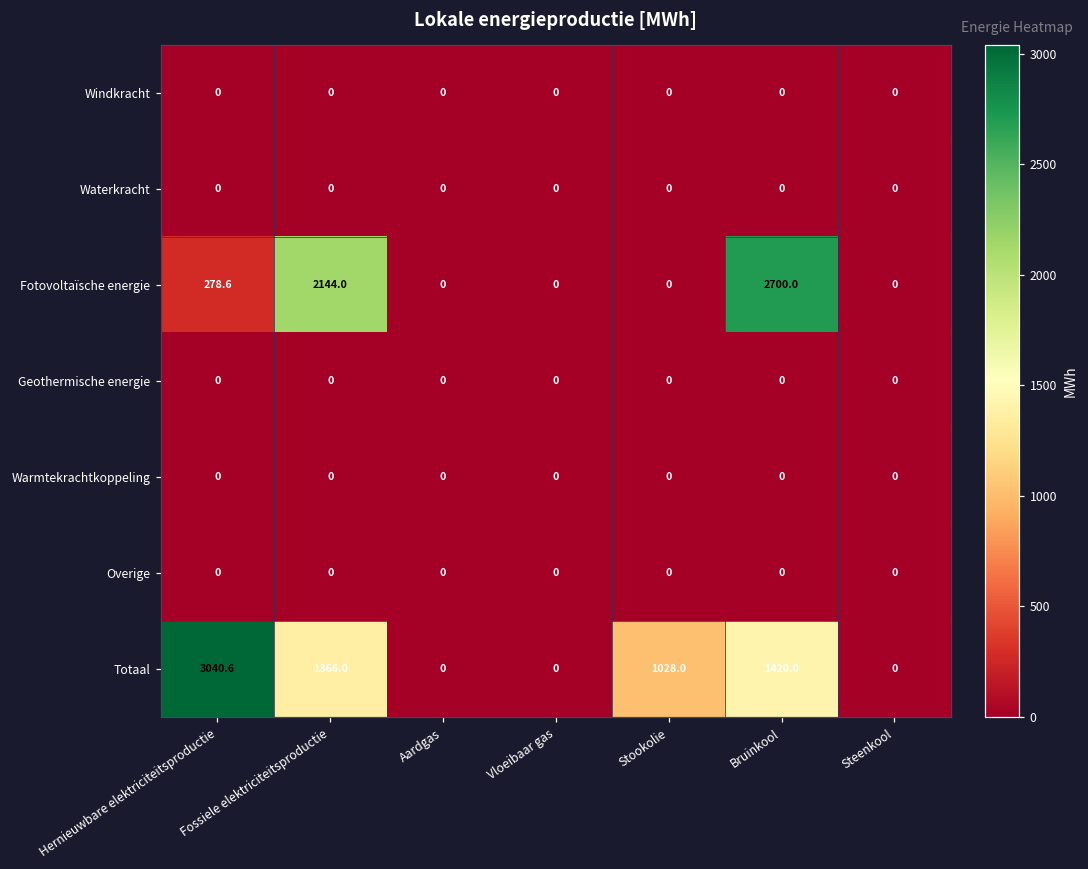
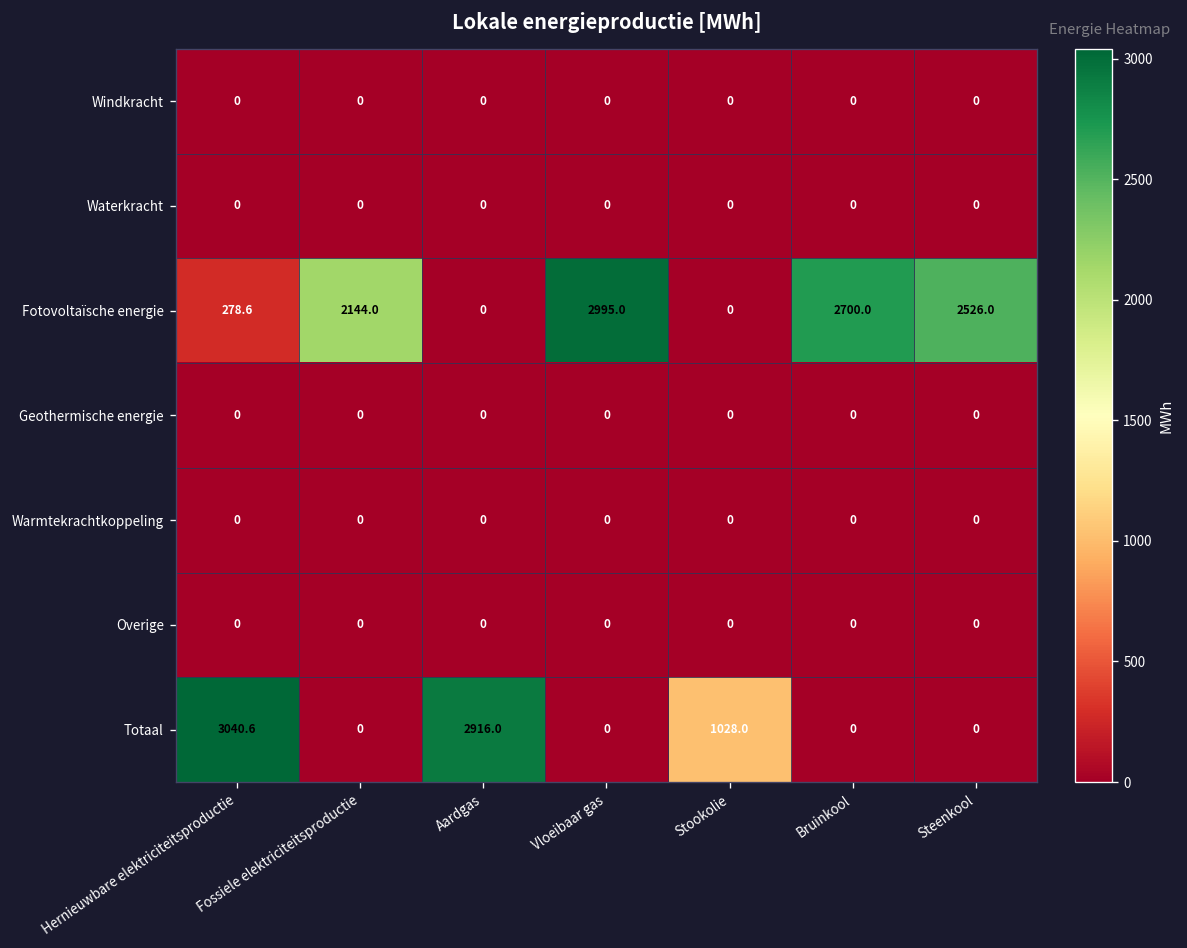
  {
    "Windkracht": {
      "Hernieuwbare elektriciteitsproductie": 0,
      "Fossiele elektriciteitsproductie": 0,
      "Aardgas": 0,
      "Vloeibaar gas": 0,
      "Stookolie": 0,
      "Bruinkool": 0,
      "Steenkool": 0
    },
    "Waterkracht": {
      "Hernieuwbare elektriciteitsproductie": 0,
      "Fossiele elektriciteitsproductie": 0,
      "Aardgas": 0,
      "Vloeibaar gas": 0,
      "Stookolie": 0,
      "Bruinkool": 0,
      "Steenkool": 0
    },
    "Fotovoltaïsche energie": {
      "Hernieuwbare elektriciteitsproductie": 278.6,
      "Fossiele elektriciteitsproductie": 2144.0,
      "Aardgas": 0,
-     "Vloeibaar gas": 0,
+     "Vloeibaar gas": 2995.0,
      "Stookolie": 0,
      "Bruinkool": 2700.0,
-     "Steenkool": 0
+     "Steenkool": 2526.0
    },
    "Geothermische energie": {
      "Hernieuwbare elektriciteitsproductie": 0,
      "Fossiele elektriciteitsproductie": 0,
      "Aardgas": 0,
      "Vloeibaar gas": 0,
      "Stookolie": 0,
      "Bruinkool": 0,
      "Steenkool": 0
    },
    "Warmtekrachtkoppeling": {
      "Hernieuwbare elektriciteitsproductie": 0,
      "Fossiele elektriciteitsproductie": 0,
      "Aardgas": 0,
      "Vloeibaar gas": 0,
      "Stookolie": 0,
      "Bruinkool": 0,
      "Steenkool": 0
    },
    "Overige": {
      "Hernieuwbare elektriciteitsproductie": 0,
      "Fossiele elektriciteitsproductie": 0,
      "Aardgas": 0,
      "Vloeibaar gas": 0,
      "Stookolie": 0,
      "Bruinkool": 0,
      "Steenkool": 0
    },
    "Totaal": {
      "Hernieuwbare elektriciteitsproductie": 3040.6,
-     "Fossiele elektriciteitsproductie": 1366.0,
-     "Aardgas": 0,
+     "Fossiele elektriciteitsproductie": 0,
+     "Aardgas": 2916.0,
      "Vloeibaar gas": 0,
      "Stookolie": 1028.0,
-     "Bruinkool": 1420.0,
+     "Bruinkool": 0,
      "Steenkool": 0
    }
  }
